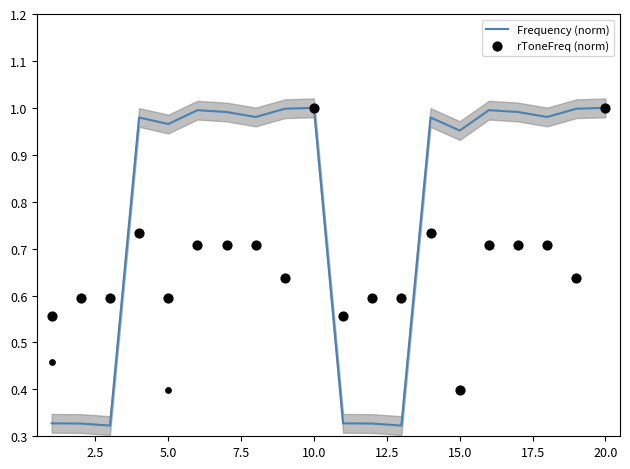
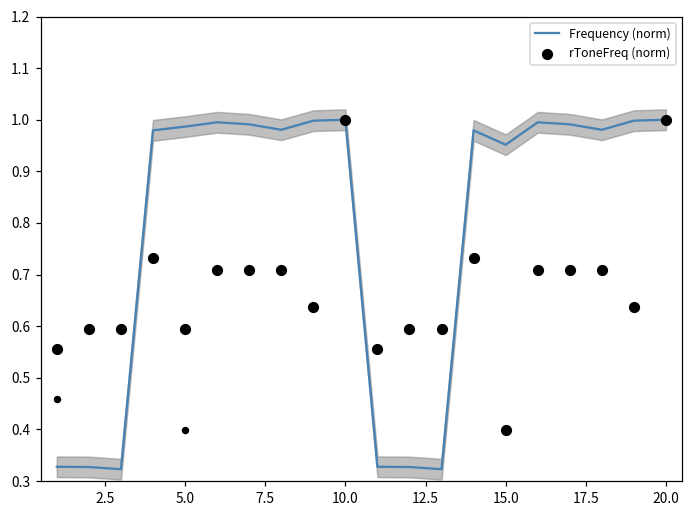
  {
    "Frequency (norm)": {
-     "5.0": 0.97,
+     "5.0": 0.99,
      "15.0": 0.95
    }
  }
